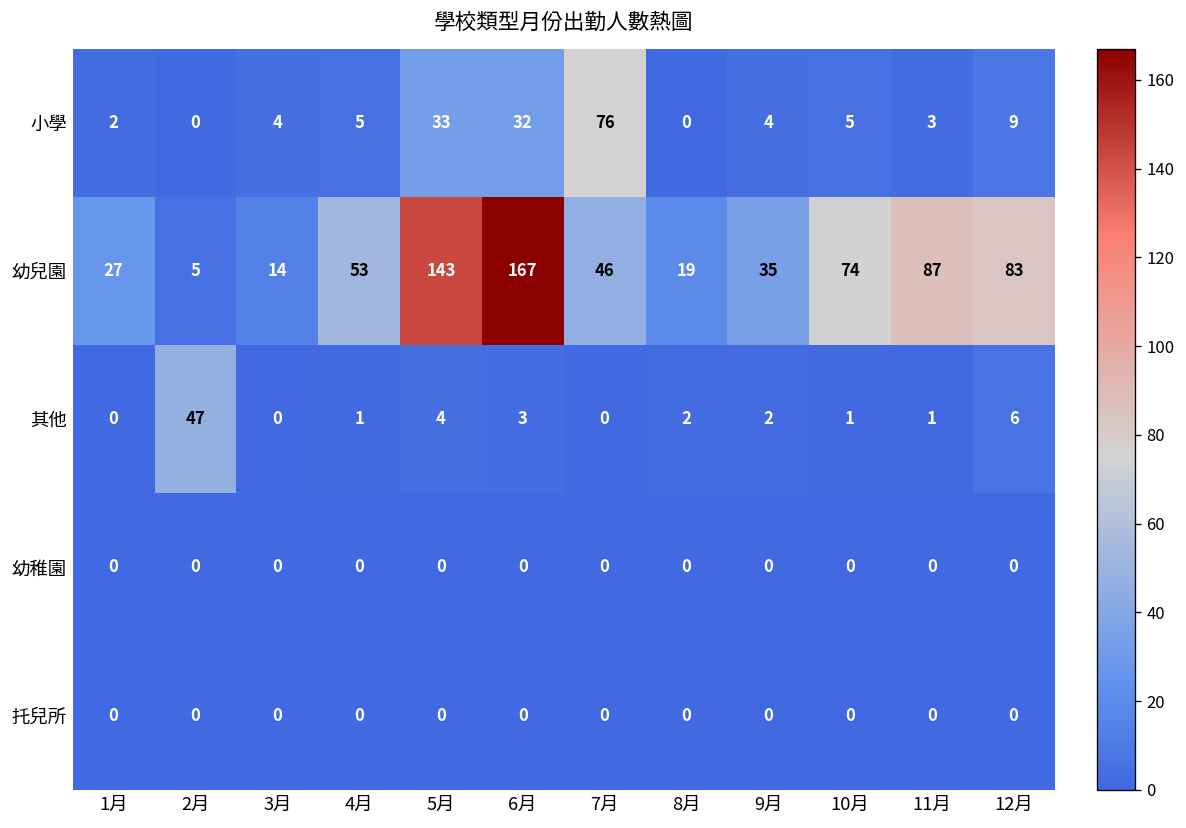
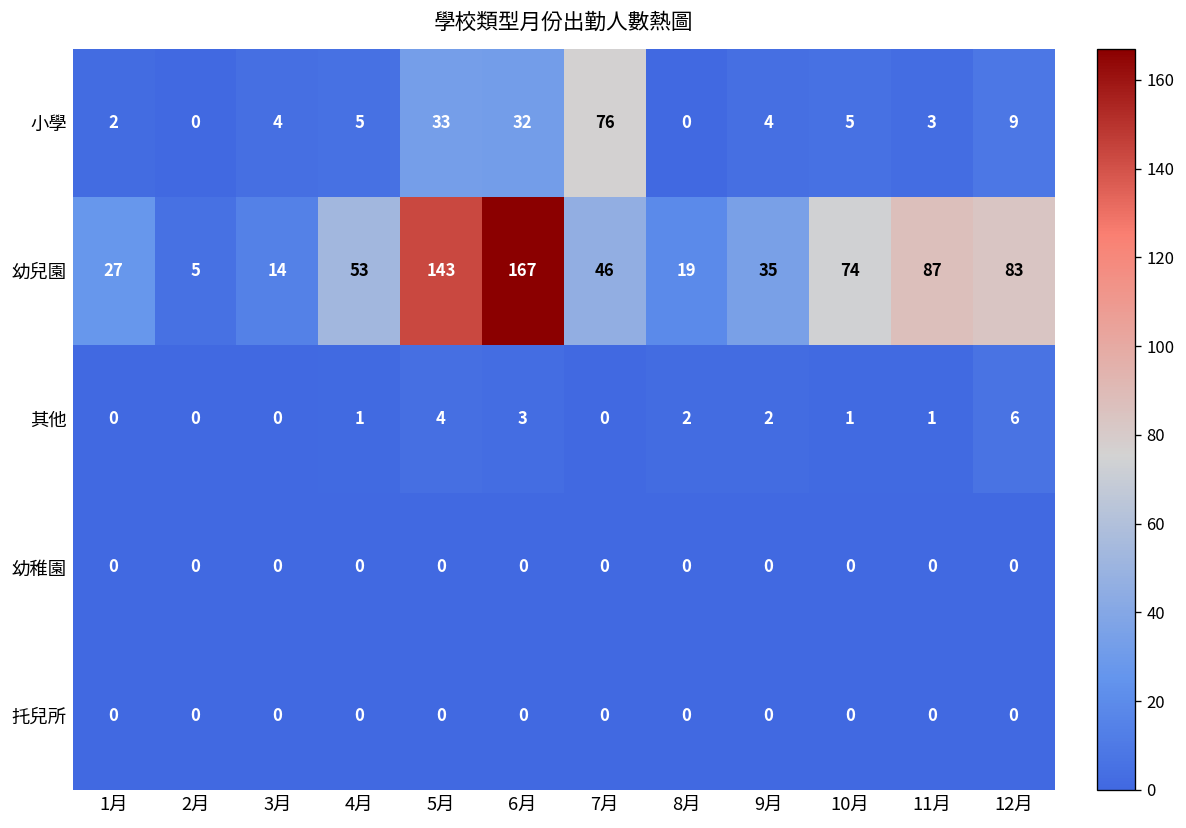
  {
    "小學": {
      "1月": 2,
      "2月": 0,
      "3月": 4,
      "4月": 5,
      "5月": 33,
      "6月": 32,
      "7月": 76,
      "8月": 0,
      "9月": 4,
      "10月": 5,
      "11月": 3,
      "12月": 9
    },
    "幼兒園": {
      "1月": 27,
      "2月": 5,
      "3月": 14,
      "4月": 53,
      "5月": 143,
      "6月": 167,
      "7月": 46,
      "8月": 19,
      "9月": 35,
      "10月": 74,
      "11月": 87,
      "12月": 83
    },
    "其他": {
      "1月": 0,
-     "2月": 47,
+     "2月": 0,
      "3月": 0,
      "4月": 1,
      "5月": 4,
      "6月": 3,
      "7月": 0,
      "8月": 2,
      "9月": 2,
      "10月": 1,
      "11月": 1,
      "12月": 6
    },
    "幼稚園": {
      "1月": 0,
      "2月": 0,
      "3月": 0,
      "4月": 0,
      "5月": 0,
      "6月": 0,
      "7月": 0,
      "8月": 0,
      "9月": 0,
      "10月": 0,
      "11月": 0,
      "12月": 0
    },
    "托兒所": {
      "1月": 0,
      "2月": 0,
      "3月": 0,
      "4月": 0,
      "5月": 0,
      "6月": 0,
      "7月": 0,
      "8月": 0,
      "9月": 0,
      "10月": 0,
      "11月": 0,
      "12月": 0
    }
  }
